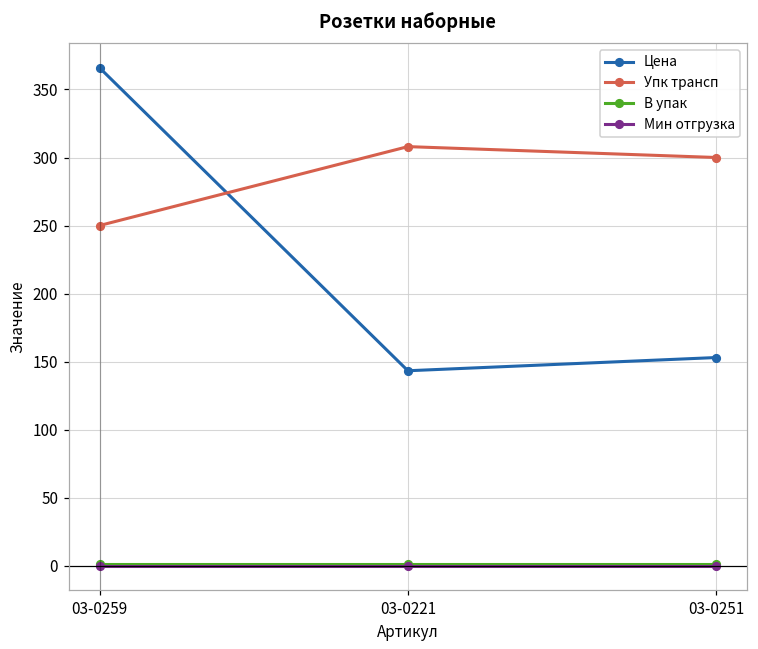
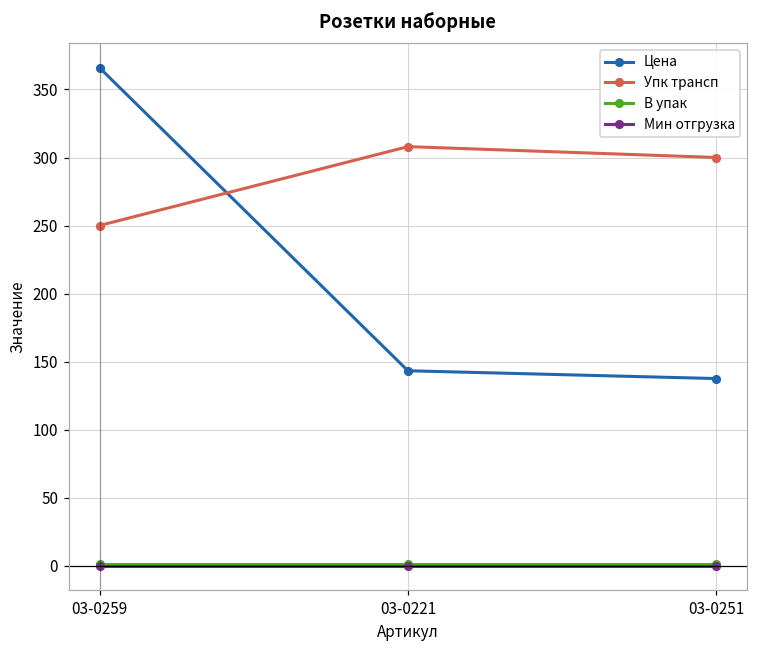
  {
    "Цена": {
      "03-0259": 366,
      "03-0221": 143,
-     "03-0251": 153
+     "03-0251": 137
    },
    "Упк трансп": {
      "03-0259": 250,
      "03-0221": 308,
      "03-0251": 300
    }
  }
